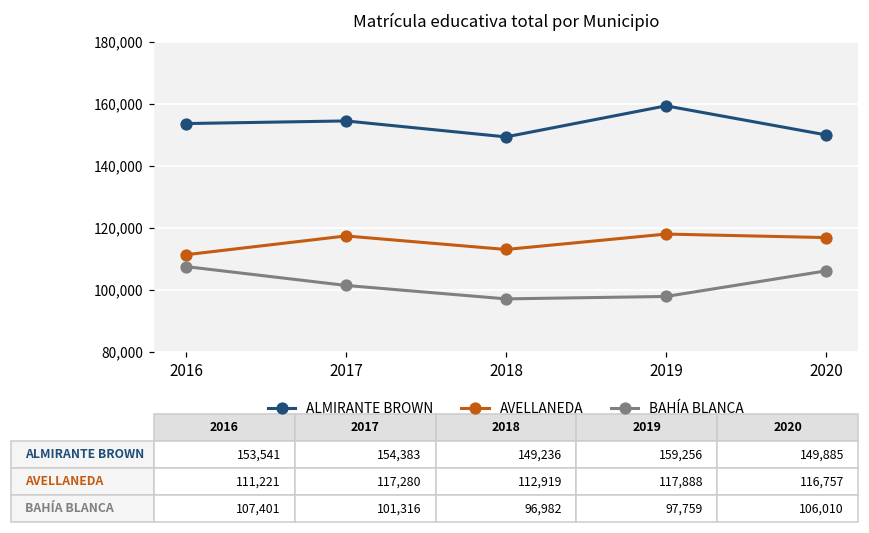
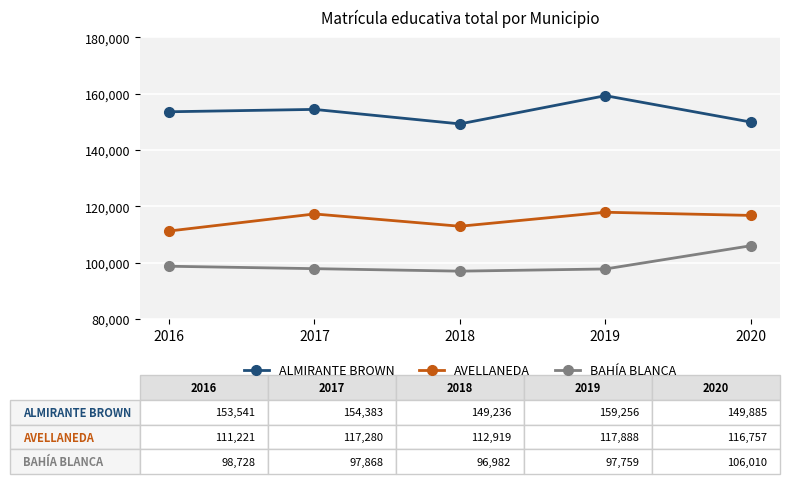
  {
    "ALMIRANTE BROWN": {
      "2016": "154,000",
      "2017": "154,000",
      "2018": "149,000",
      "2019": "159,000",
      "2020": "150,000"
    },
    "AVELLANEDA": {
      "2016": "111,000",
      "2017": "117,000",
      "2018": "113,000",
      "2019": "118,000",
      "2020": "117,000"
    },
    "BAHÍA BLANCA": {
-     "2016": "107,401",
-     "2017": "101,316"
+     "2016": "98,728",
+     "2017": "97,868"
    }
  }
